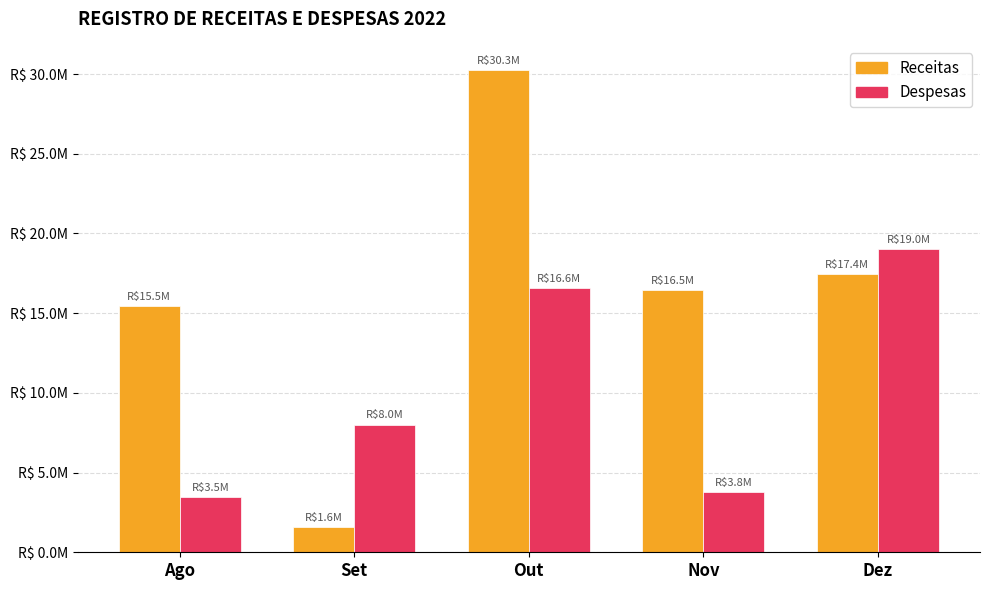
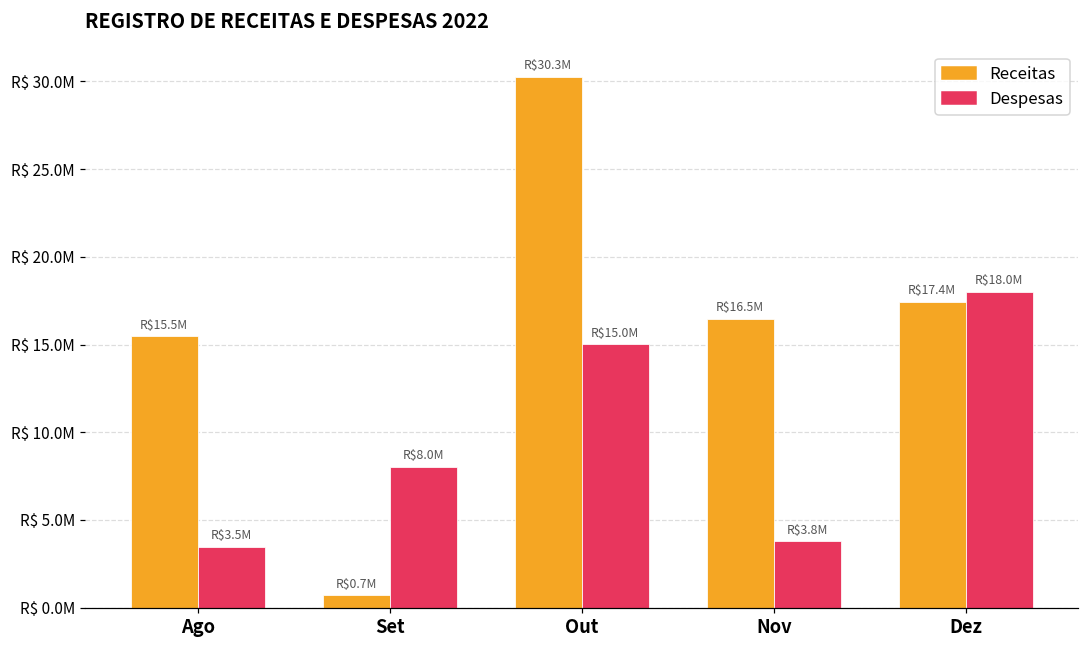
  {
    "Receitas": {
      "Ago": "$15.5M",
-     "Set": "$1.6M",
+     "Set": "$0.7M",
      "Out": "$30.3M",
      "Nov": "$16.5M",
      "Dez": "$17.4M"
    },
    "Despesas": {
      "Ago": "$3.5M",
      "Set": "$8.0M",
-     "Out": "$16.6M",
+     "Out": "$15.0M",
      "Nov": "$3.8M",
-     "Dez": "$19.0M"
+     "Dez": "$18.0M"
    }
  }
